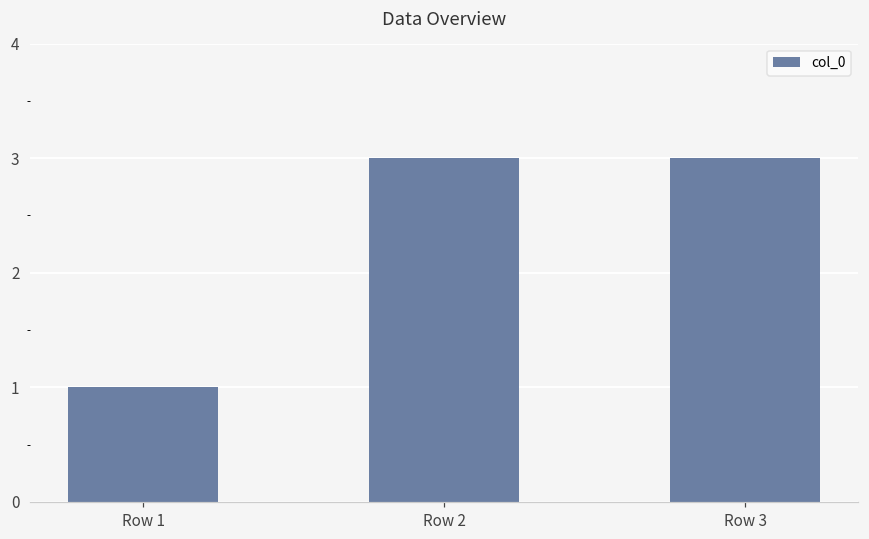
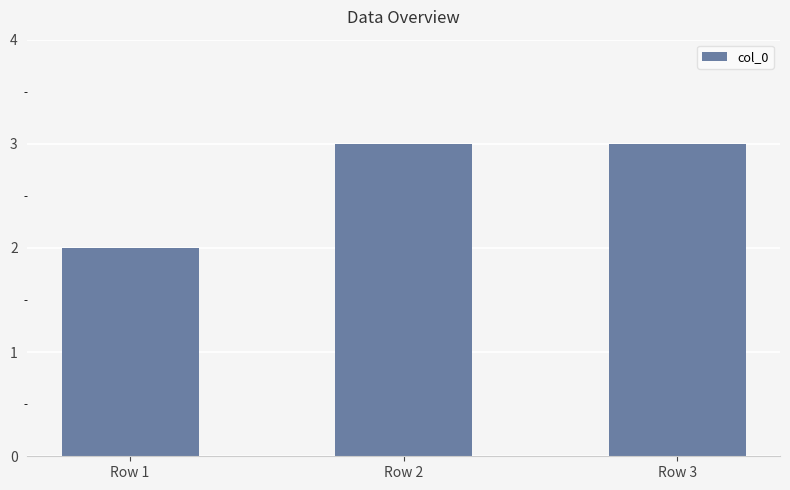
  {
-   "Row 1": 1,
+   "Row 1": 2,
    "Row 2": 3,
    "Row 3": 3
  }
